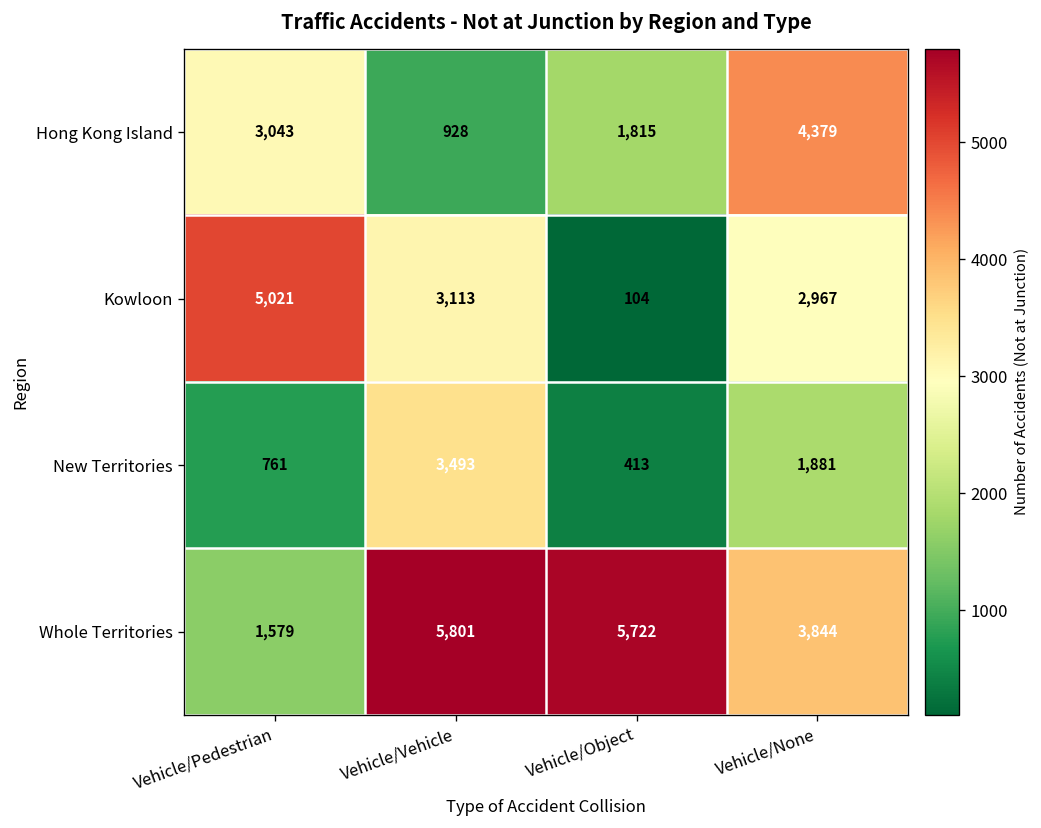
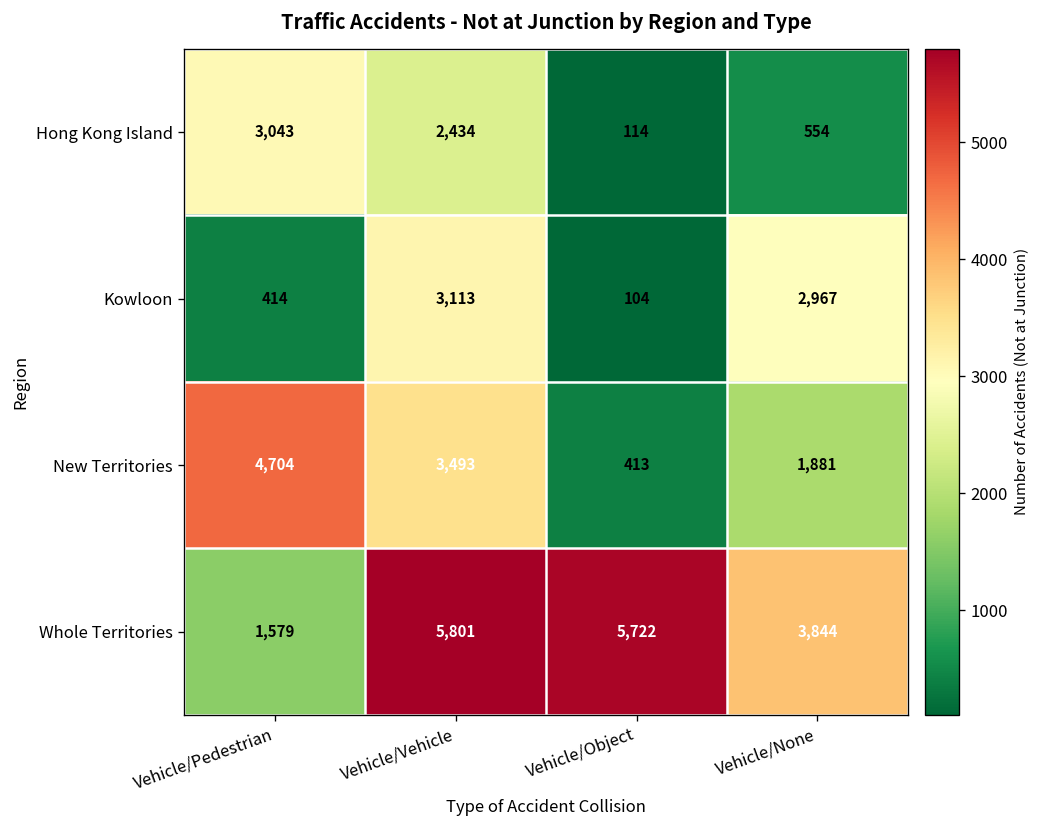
  {
    "Hong Kong Island": {
      "Vehicle/Pedestrian": "3,043",
-     "Vehicle/Vehicle": "928",
-     "Vehicle/Object": "1,815",
-     "Vehicle/None": "4,379"
+     "Vehicle/Vehicle": "2,434",
+     "Vehicle/Object": "114",
+     "Vehicle/None": "554"
    },
    "Kowloon": {
-     "Vehicle/Pedestrian": "5,021",
+     "Vehicle/Pedestrian": "414",
      "Vehicle/Vehicle": "3,113",
      "Vehicle/Object": "104",
      "Vehicle/None": "2,967"
    },
    "New Territories": {
-     "Vehicle/Pedestrian": "761",
+     "Vehicle/Pedestrian": "4,704",
      "Vehicle/Vehicle": "3,493",
      "Vehicle/Object": "413",
      "Vehicle/None": "1,881"
    },
    "Whole Territories": {
      "Vehicle/Pedestrian": "1,579",
      "Vehicle/Vehicle": "5,801",
      "Vehicle/Object": "5,722",
      "Vehicle/None": "3,844"
    }
  }
